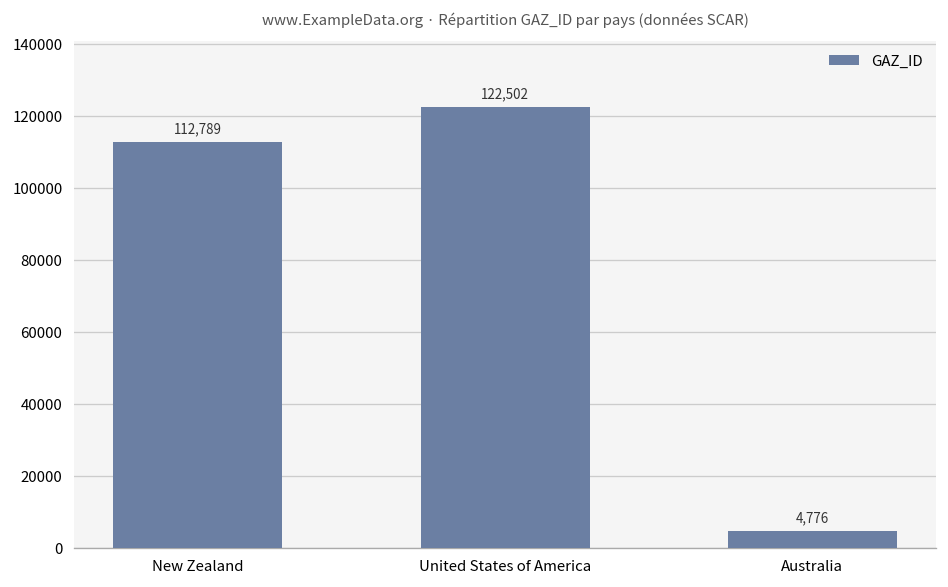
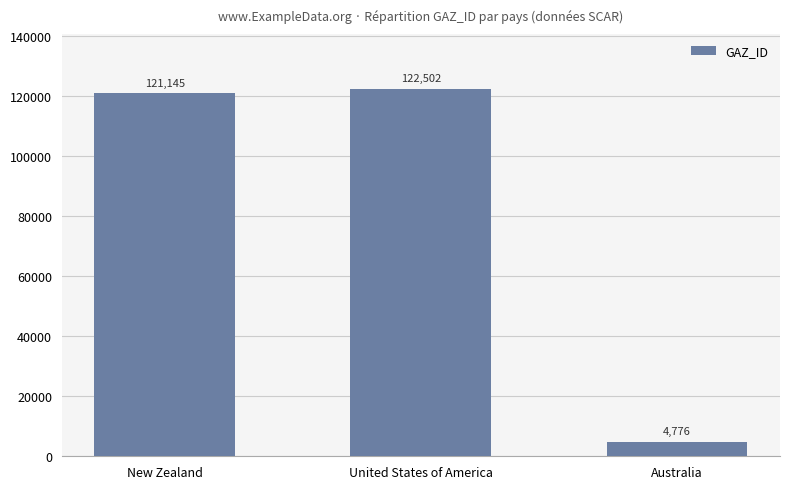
  {
-   "New Zealand": "112,789",
+   "New Zealand": "121,145",
    "United States of America": "122,502",
    "Australia": "4,776"
  }
